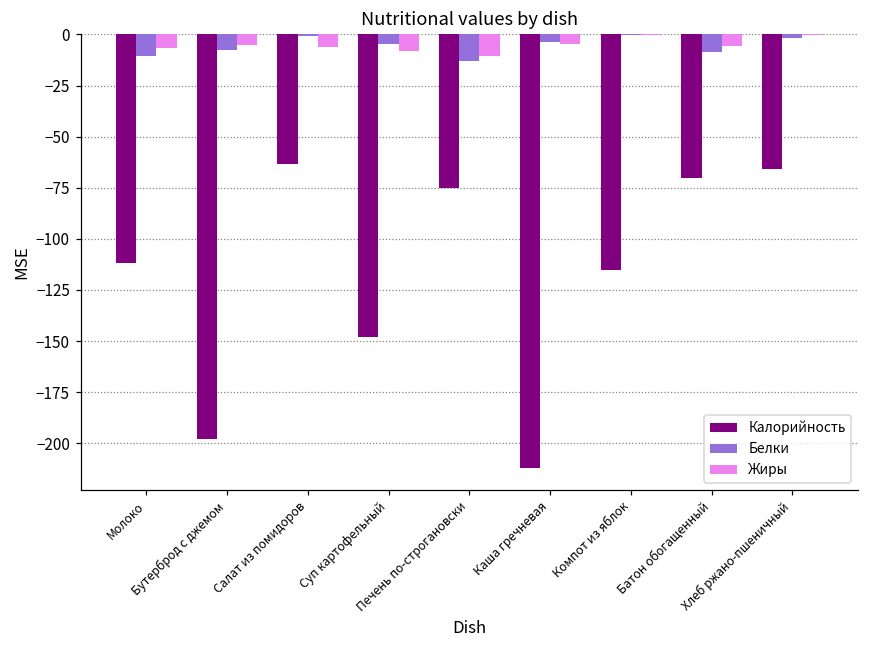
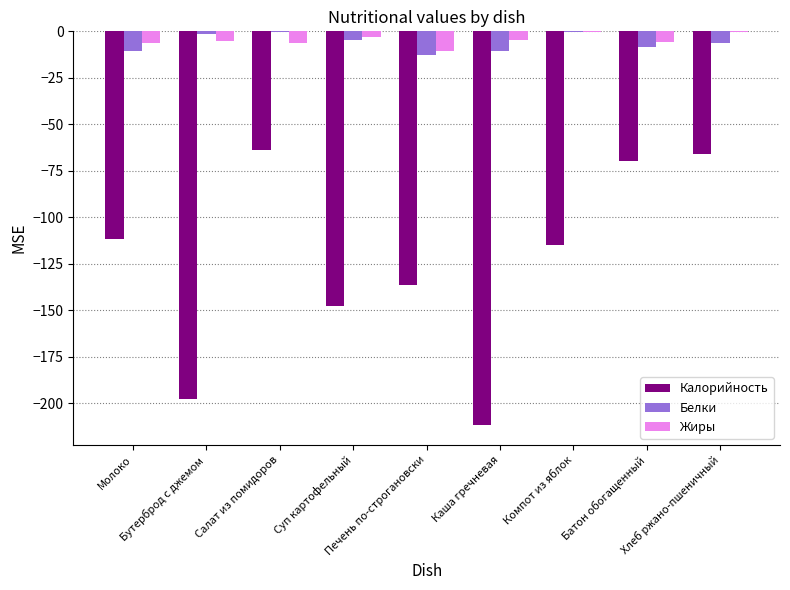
  {
    "Калорийность": {
      "Молоко": -112,
      "Бутерброд с джемом": -198,
      "Салат из помидоров": -64,
      "Суп картофельный": -148,
-     "Печень по-строгановски": -75,
+     "Печень по-строгановски": -137,
      "Каша гречневая": -212,
      "Компот из яблок": -115,
      "Батон обогащенный": -70,
      "Хлеб ржано-пшеничный": -66
    },
    "Белки": {
      "Молоко": -11,
-     "Бутерброд с джемом": -7,
+     "Бутерброд с джемом": -2,
      "Суп картофельный": -5,
      "Печень по-строгановски": -13,
-     "Каша гречневая": -4,
+     "Каша гречневая": -11,
      "Батон обогащенный": -9,
-     "Хлеб ржано-пшеничный": -2
+     "Хлеб ржано-пшеничный": -6
    },
    "Жиры": {
      "Молоко": -6,
      "Бутерброд с джемом": -5,
      "Салат из помидоров": -6,
-     "Суп картофельный": -8,
+     "Суп картофельный": -3,
      "Печень по-строгановски": -11,
      "Каша гречневая": -5,
      "Батон обогащенный": -6
    }
  }
